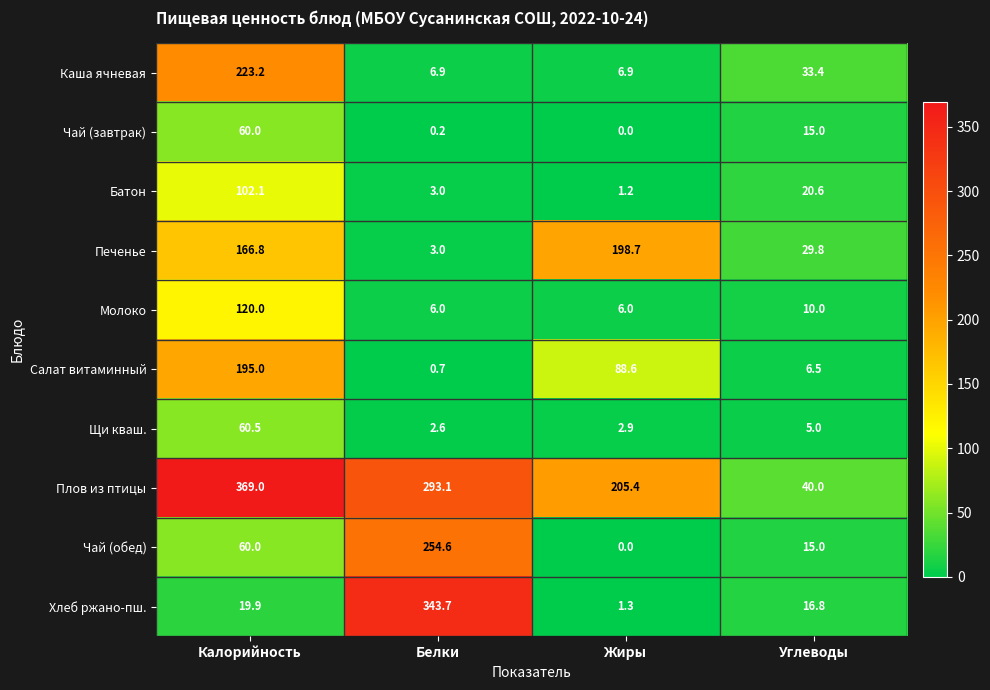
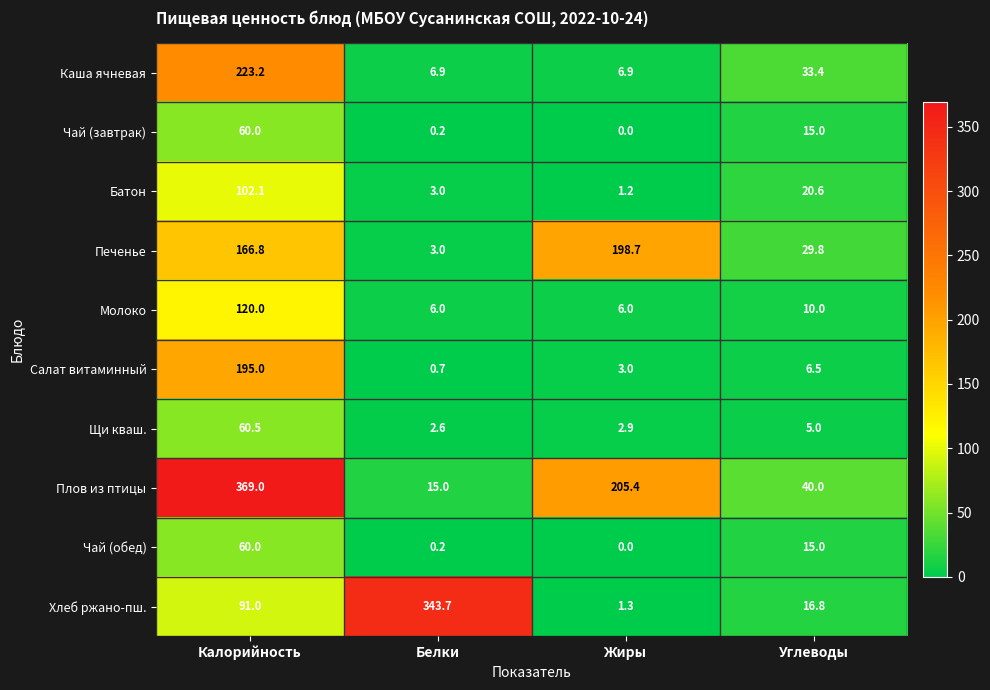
  {
    "Каша ячневая": {
      "Калорийность": 223.2,
      "Белки": 6.9,
      "Жиры": 6.9,
      "Углеводы": 33.4
    },
    "Чай (завтрак)": {
      "Калорийность": 60.0,
      "Белки": 0.2,
      "Жиры": 0.0,
      "Углеводы": 15.0
    },
    "Батон": {
      "Калорийность": 102.1,
      "Белки": 3.0,
      "Жиры": 1.2,
      "Углеводы": 20.6
    },
    "Печенье": {
      "Калорийность": 166.8,
      "Белки": 3.0,
      "Жиры": 198.7,
      "Углеводы": 29.8
    },
    "Молоко": {
      "Калорийность": 120.0,
      "Белки": 6.0,
      "Жиры": 6.0,
      "Углеводы": 10.0
    },
    "Салат витаминный": {
      "Калорийность": 195.0,
      "Белки": 0.7,
-     "Жиры": 88.6,
+     "Жиры": 3.0,
      "Углеводы": 6.5
    },
    "Щи кваш.": {
      "Калорийность": 60.5,
      "Белки": 2.6,
      "Жиры": 2.9,
      "Углеводы": 5.0
    },
    "Плов из птицы": {
      "Калорийность": 369.0,
-     "Белки": 293.1,
+     "Белки": 15.0,
      "Жиры": 205.4,
      "Углеводы": 40.0
    },
    "Чай (обед)": {
      "Калорийность": 60.0,
-     "Белки": 254.6,
+     "Белки": 0.2,
      "Жиры": 0.0,
      "Углеводы": 15.0
    },
    "Хлеб ржано-пш.": {
-     "Калорийность": 19.9,
+     "Калорийность": 91.0,
      "Белки": 343.7,
      "Жиры": 1.3,
      "Углеводы": 16.8
    }
  }
